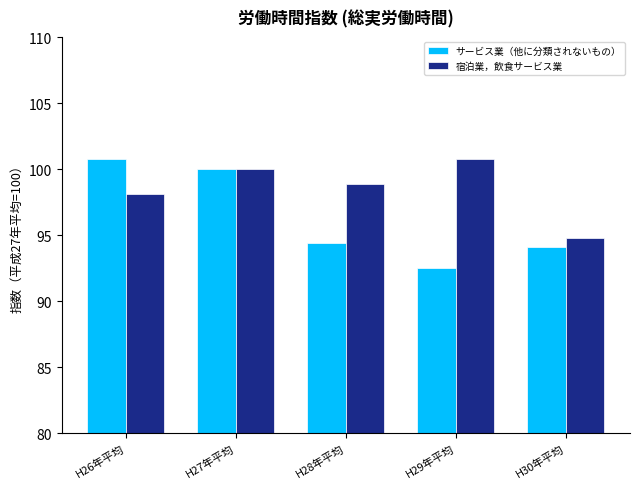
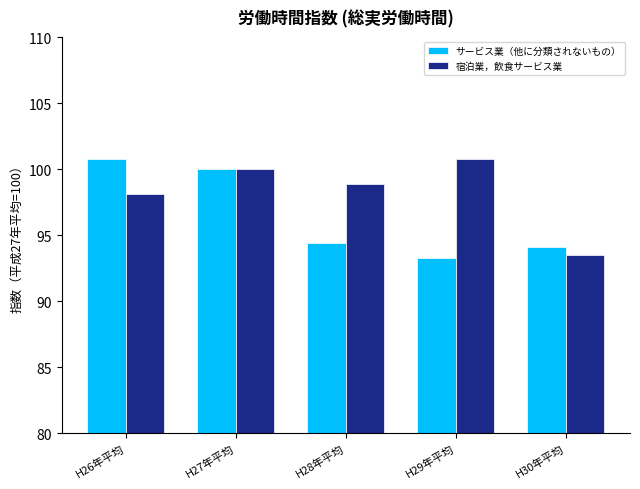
  {
    "サービス業（他に分類されないもの）": {
      "H26年平均": 100.8,
      "H27年平均": 100.0,
      "H28年平均": 94.4,
-     "H29年平均": 92.5,
+     "H29年平均": 93.3,
      "H30年平均": 94.1
    },
    "宿泊業，飲食サービス業": {
      "H26年平均": 98.1,
      "H27年平均": 100.0,
      "H28年平均": 98.9,
      "H29年平均": 100.8,
-     "H30年平均": 94.8
+     "H30年平均": 93.5
    }
  }
